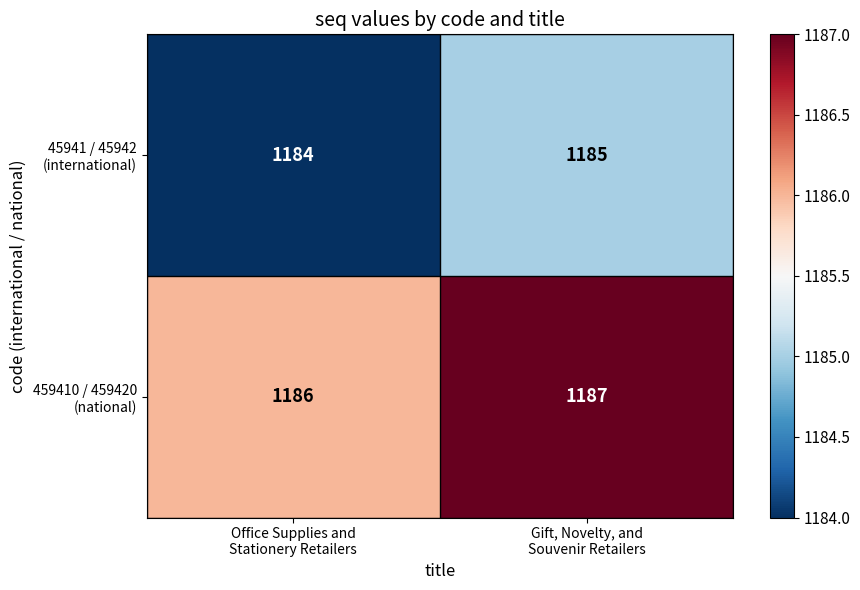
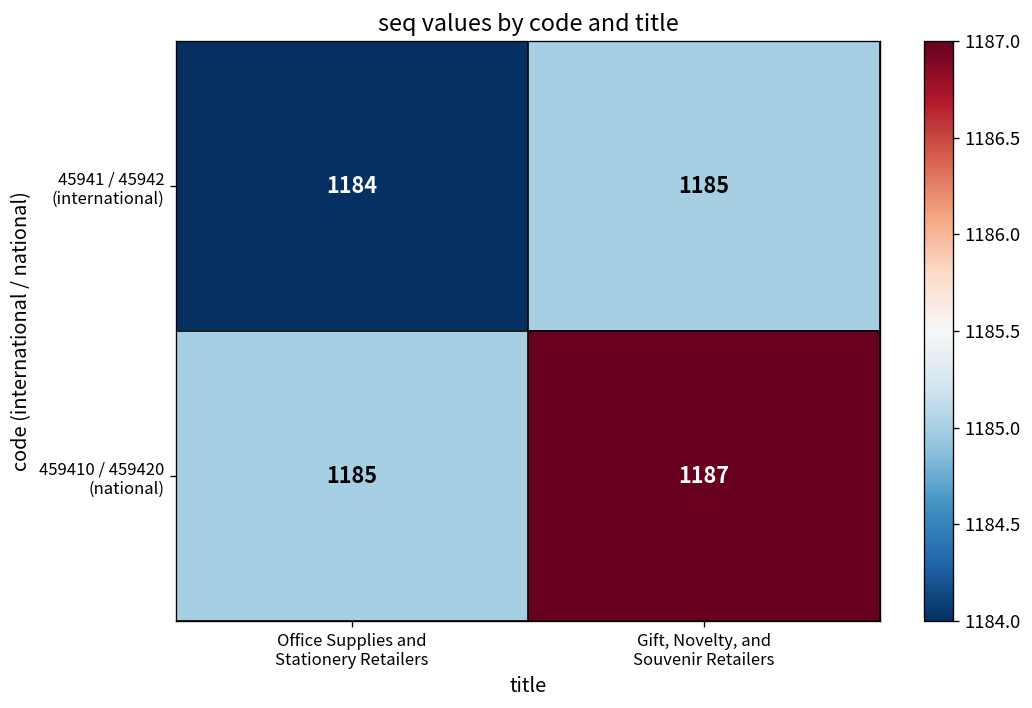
  {
    "45941 / 45942 (international)": {
      "Office Supplies and Stationery Retailers": 1184,
      "Gift, Novelty, and Souvenir Retailers": 1185
    },
    "459410 / 459420 (national)": {
-     "Office Supplies and Stationery Retailers": 1186,
+     "Office Supplies and Stationery Retailers": 1185,
      "Gift, Novelty, and Souvenir Retailers": 1187
    }
  }
